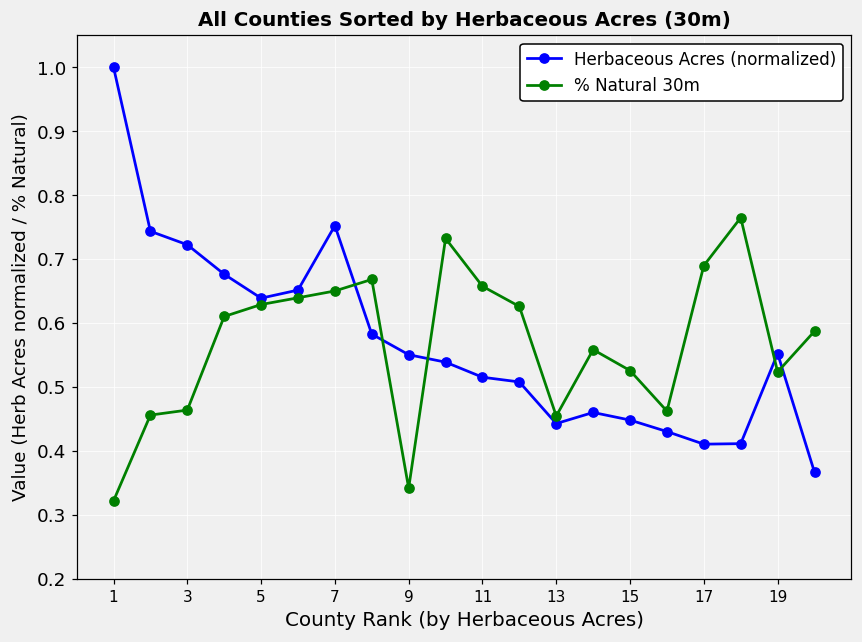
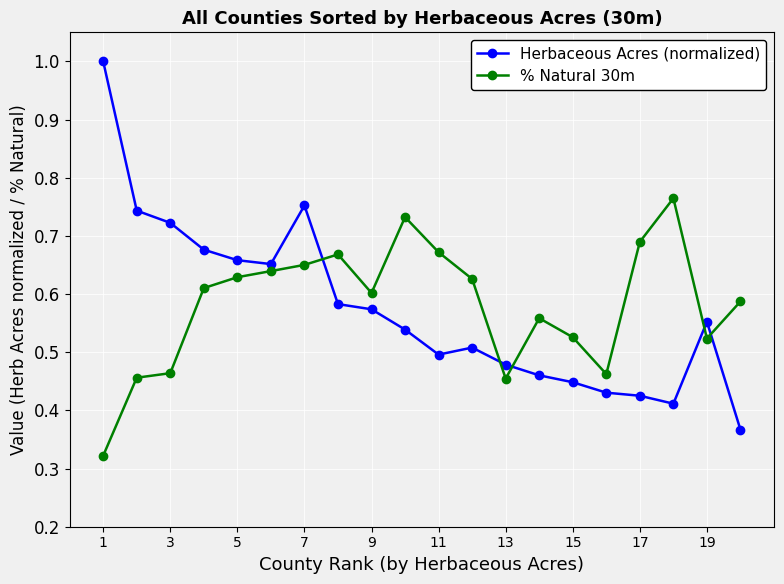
  {
    "Herbaceous Acres (normalized)": {
      "1": 1.00,
      "3": 0.72,
-     "5": 0.64,
+     "5": 0.66,
      "7": 0.75,
-     "9": 0.55,
-     "11": 0.52,
-     "13": 0.44,
+     "9": 0.57,
+     "11": 0.50,
+     "13": 0.48,
      "15": 0.45,
-     "17": 0.41,
+     "17": 0.43,
      "19": 0.55
    },
    "% Natural 30m": {
      "1": 0.32,
      "3": 0.46,
      "5": 0.63,
      "7": 0.65,
-     "9": 0.34,
-     "11": 0.66,
+     "9": 0.60,
+     "11": 0.67,
      "13": 0.45,
      "15": 0.53,
      "17": 0.69,
      "19": 0.52
    }
  }
